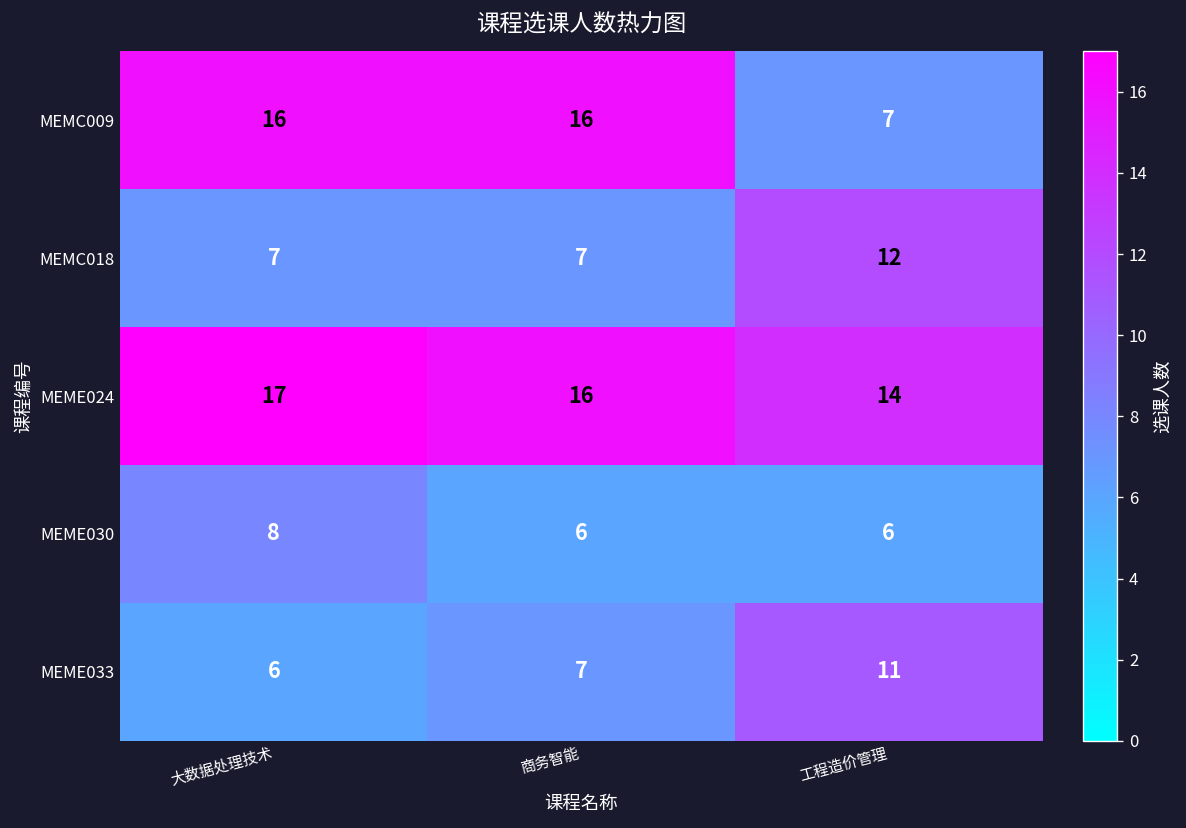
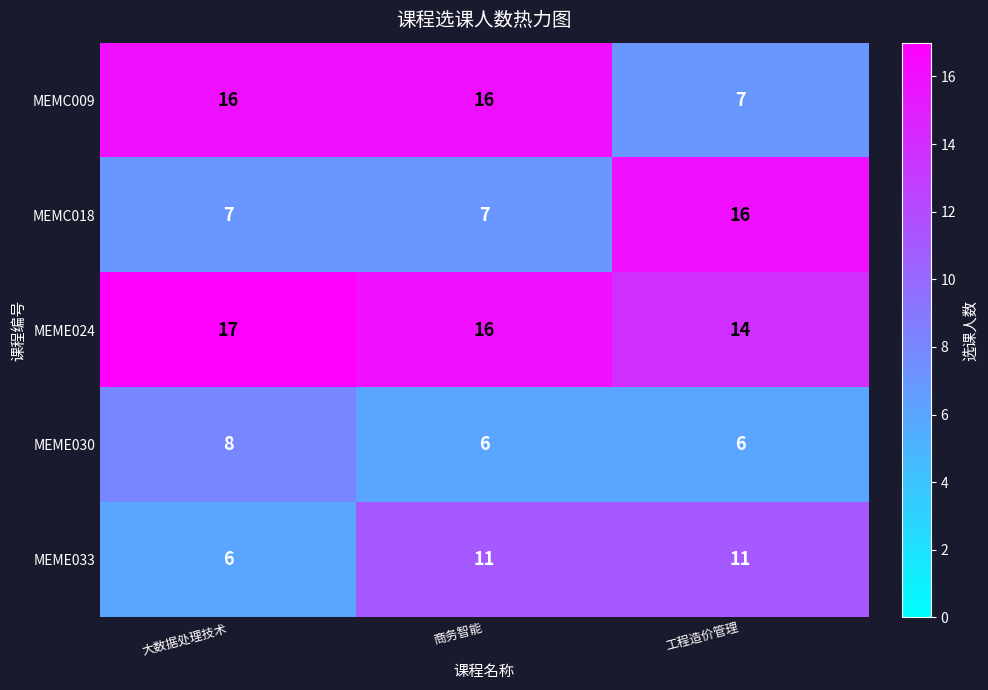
  {
    "MEMC009": {
      "大数据处理技术": 16,
      "商务智能": 16,
      "工程造价管理": 7
    },
    "MEMC018": {
      "大数据处理技术": 7,
      "商务智能": 7,
-     "工程造价管理": 12
+     "工程造价管理": 16
    },
    "MEME024": {
      "大数据处理技术": 17,
      "商务智能": 16,
      "工程造价管理": 14
    },
    "MEME030": {
      "大数据处理技术": 8,
      "商务智能": 6,
      "工程造价管理": 6
    },
    "MEME033": {
      "大数据处理技术": 6,
-     "商务智能": 7,
+     "商务智能": 11,
      "工程造价管理": 11
    }
  }
